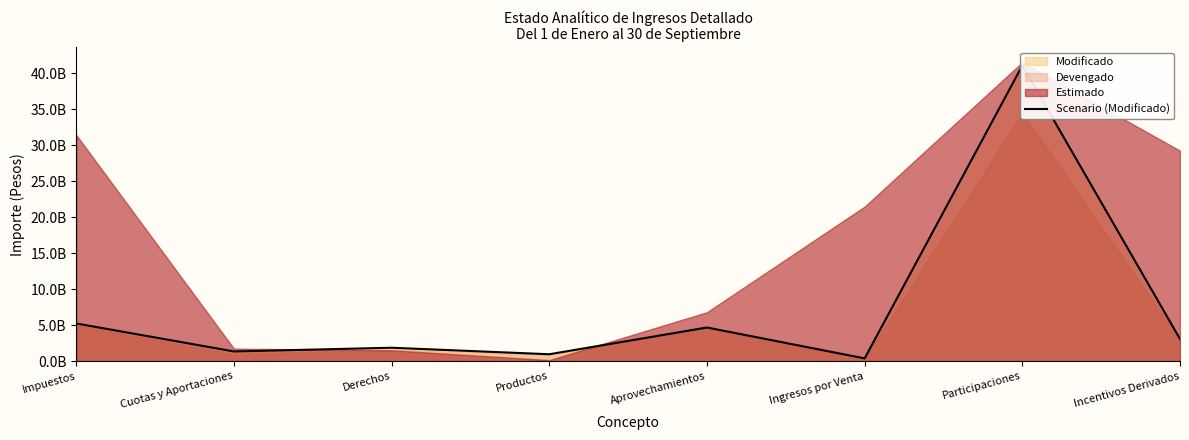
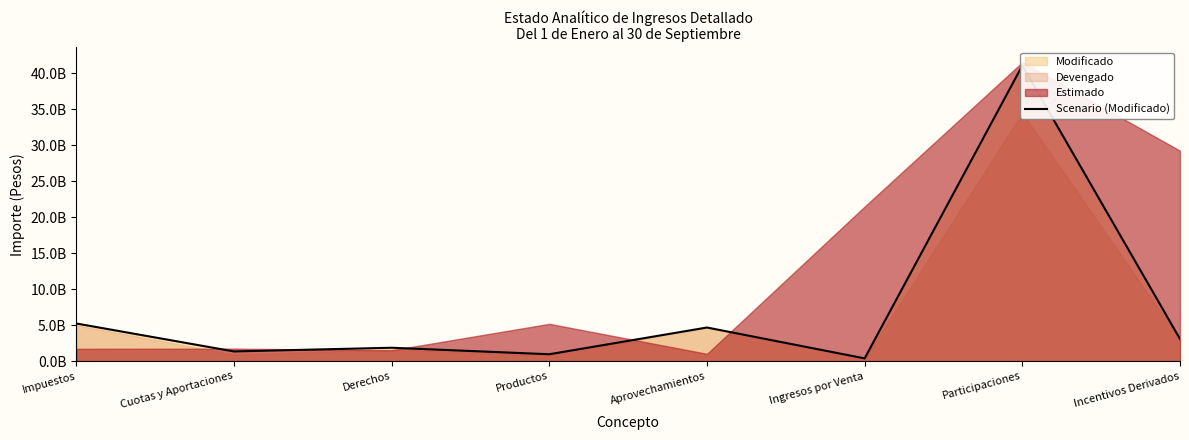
  {
    "Estimado": {
-     "Impuestos": 31000000000,
+     "Impuestos": 2000000000,
      "Cuotas y Aportaciones": 2000000000,
-     "Productos": 0,
-     "Aprovechamientos": 7000000000,
+     "Productos": 5000000000,
+     "Aprovechamientos": 1000000000,
      "Ingresos por Venta": 21000000000,
      "Incentivos Derivados": 29000000000
    }
  }
